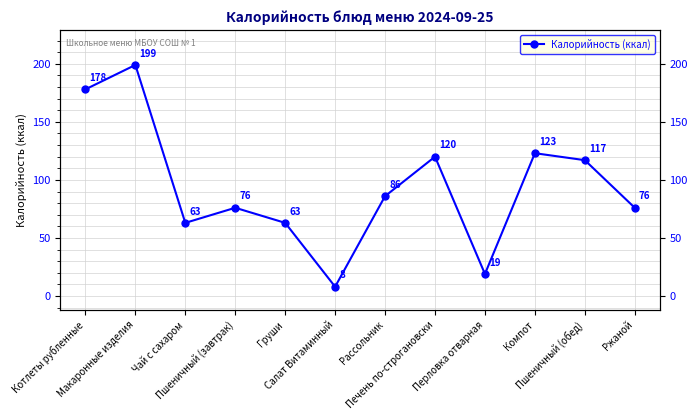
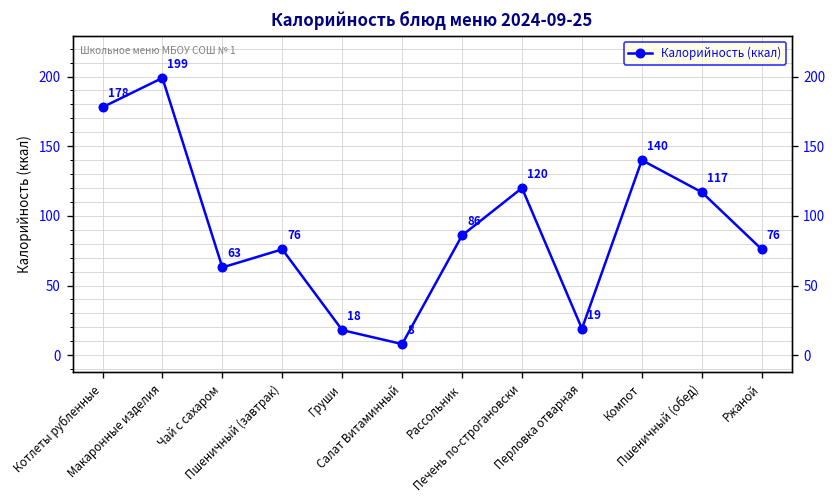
  {
    "Котлеты рубленные": 178,
    "Макаронные изделия": 199,
    "Чай с сахаром": 63,
    "Пшеничный (завтрак)": 76,
-   "Груши": 63,
+   "Груши": 18,
    "Салат Витаминный": 8,
    "Рассольник": 86,
    "Печень по-строгановски": 120,
    "Перловка отварная": 19,
-   "Компот": 123,
+   "Компот": 140,
    "Пшеничный (обед)": 117,
    "Ржаной": 76
  }
